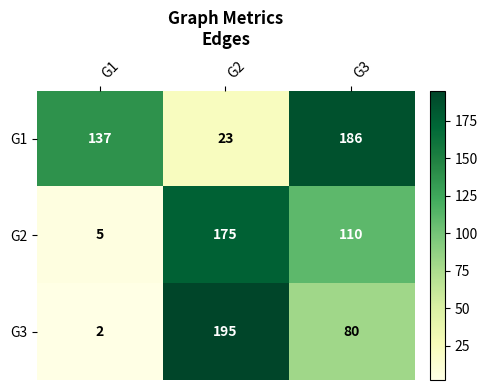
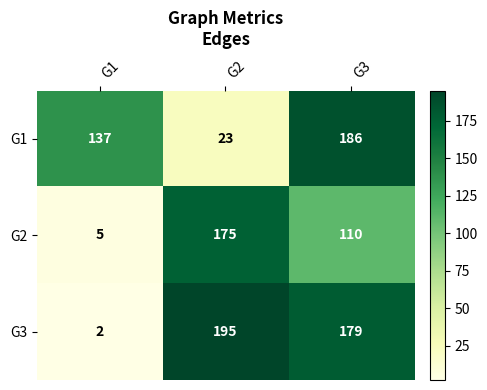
  {
    "G1": {
      "G1": 137,
      "G2": 23,
      "G3": 186
    },
    "G2": {
      "G1": 5,
      "G2": 175,
      "G3": 110
    },
    "G3": {
      "G1": 2,
      "G2": 195,
-     "G3": 80
+     "G3": 179
    }
  }
